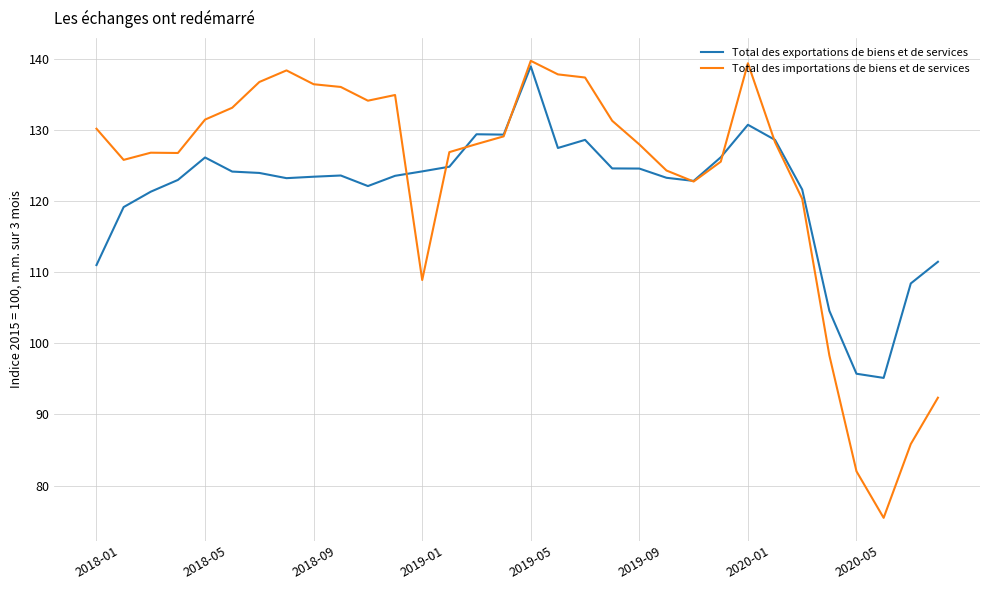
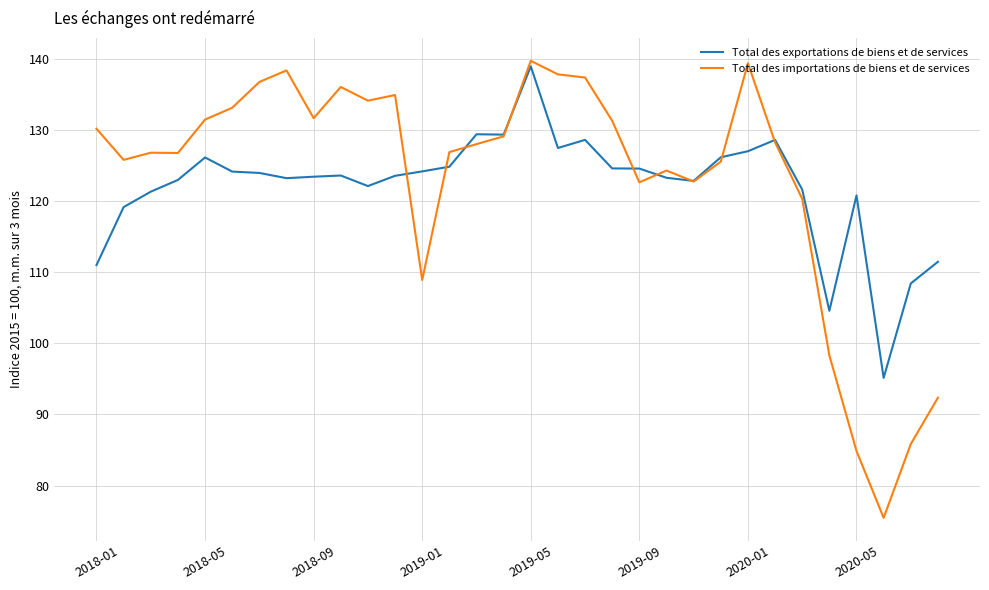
  {
    "Total des exportations de biens et de services": {
      "2018-01": 111,
      "2018-05": 126,
      "2018-09": 123,
      "2019-01": 124,
      "2019-05": 139,
      "2019-09": 125,
-     "2020-01": 131,
-     "2020-05": 96
+     "2020-01": 127,
+     "2020-05": 121
    },
    "Total des importations de biens et de services": {
      "2018-01": 130,
      "2018-05": 131,
-     "2018-09": 136,
+     "2018-09": 132,
      "2019-01": 109,
      "2019-05": 140,
-     "2019-09": 128,
+     "2019-09": 123,
      "2020-01": 139,
-     "2020-05": 82
+     "2020-05": 85
    }
  }
